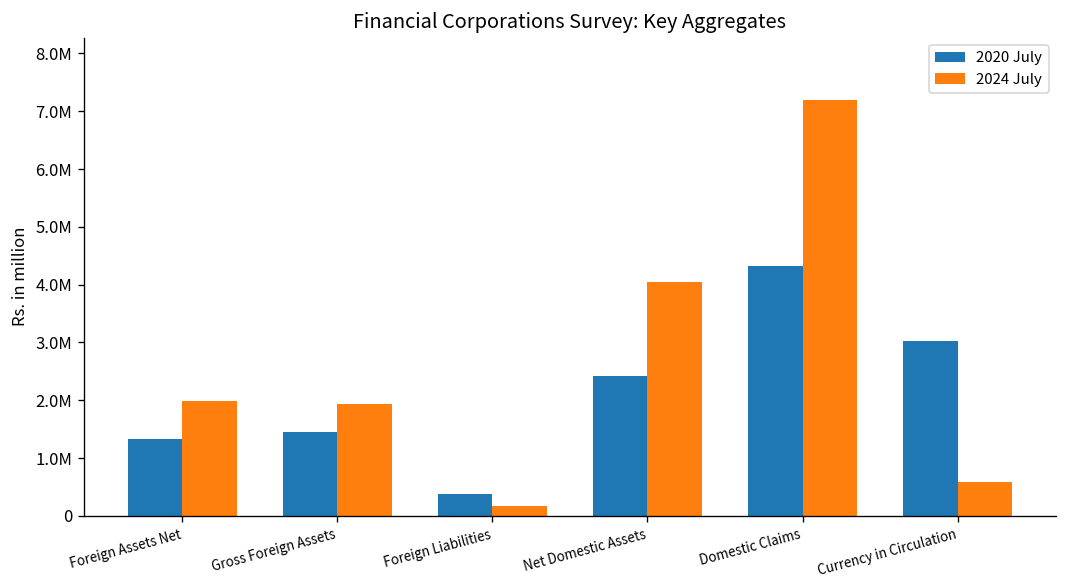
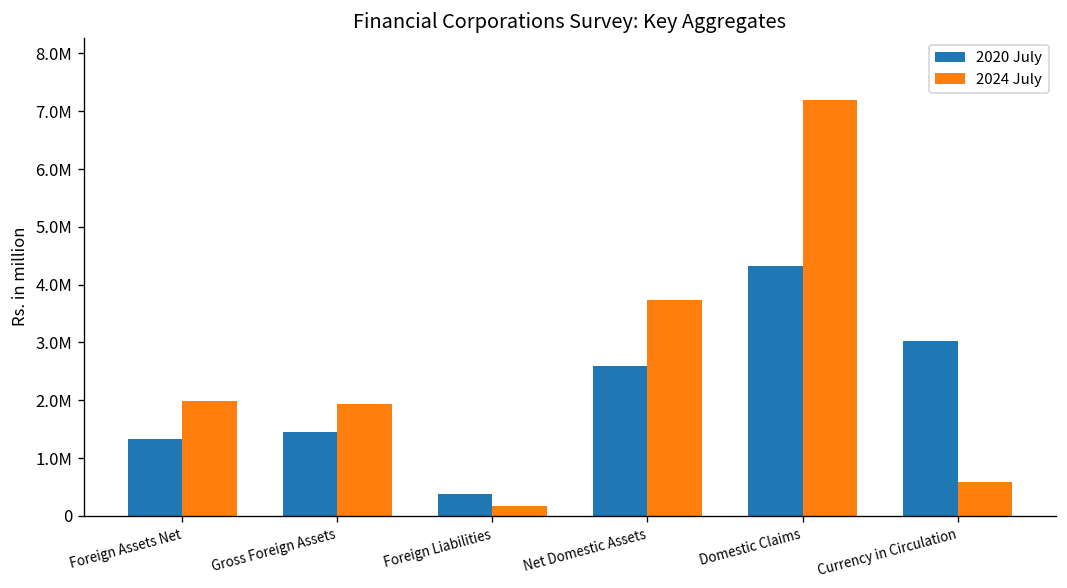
  {
    "2020 July": {
      "Foreign Assets Net": 1300000,
      "Gross Foreign Assets": 1500000,
      "Foreign Liabilities": 400000,
-     "Net Domestic Assets": 2400000,
+     "Net Domestic Assets": 2600000,
      "Domestic Claims": 4300000,
      "Currency in Circulation": 3000000
    },
    "2024 July": {
      "Foreign Assets Net": 2000000,
      "Gross Foreign Assets": 1900000,
      "Foreign Liabilities": 200000,
-     "Net Domestic Assets": 4000000,
+     "Net Domestic Assets": 3700000,
      "Domestic Claims": 7200000,
      "Currency in Circulation": 600000
    }
  }
